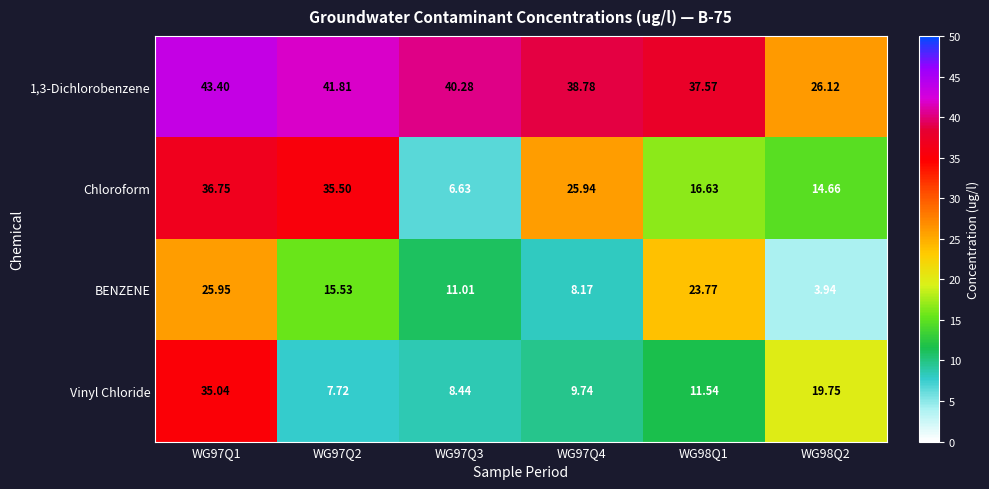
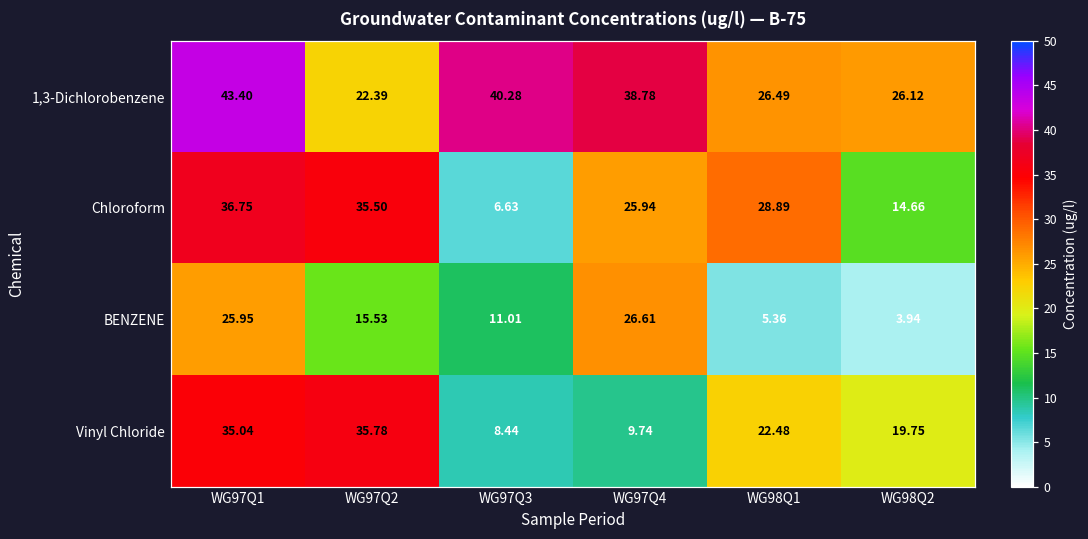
  {
    "1,3-Dichlorobenzene": {
      "WG97Q1": 43.40,
-     "WG97Q2": 41.81,
+     "WG97Q2": 22.39,
      "WG97Q3": 40.28,
      "WG97Q4": 38.78,
-     "WG98Q1": 37.57,
+     "WG98Q1": 26.49,
      "WG98Q2": 26.12
    },
    "Chloroform": {
      "WG97Q1": 36.75,
      "WG97Q2": 35.50,
      "WG97Q3": 6.63,
      "WG97Q4": 25.94,
-     "WG98Q1": 16.63,
+     "WG98Q1": 28.89,
      "WG98Q2": 14.66
    },
    "BENZENE": {
      "WG97Q1": 25.95,
      "WG97Q2": 15.53,
      "WG97Q3": 11.01,
-     "WG97Q4": 8.17,
-     "WG98Q1": 23.77,
+     "WG97Q4": 26.61,
+     "WG98Q1": 5.36,
      "WG98Q2": 3.94
    },
    "Vinyl Chloride": {
      "WG97Q1": 35.04,
-     "WG97Q2": 7.72,
+     "WG97Q2": 35.78,
      "WG97Q3": 8.44,
      "WG97Q4": 9.74,
-     "WG98Q1": 11.54,
+     "WG98Q1": 22.48,
      "WG98Q2": 19.75
    }
  }
